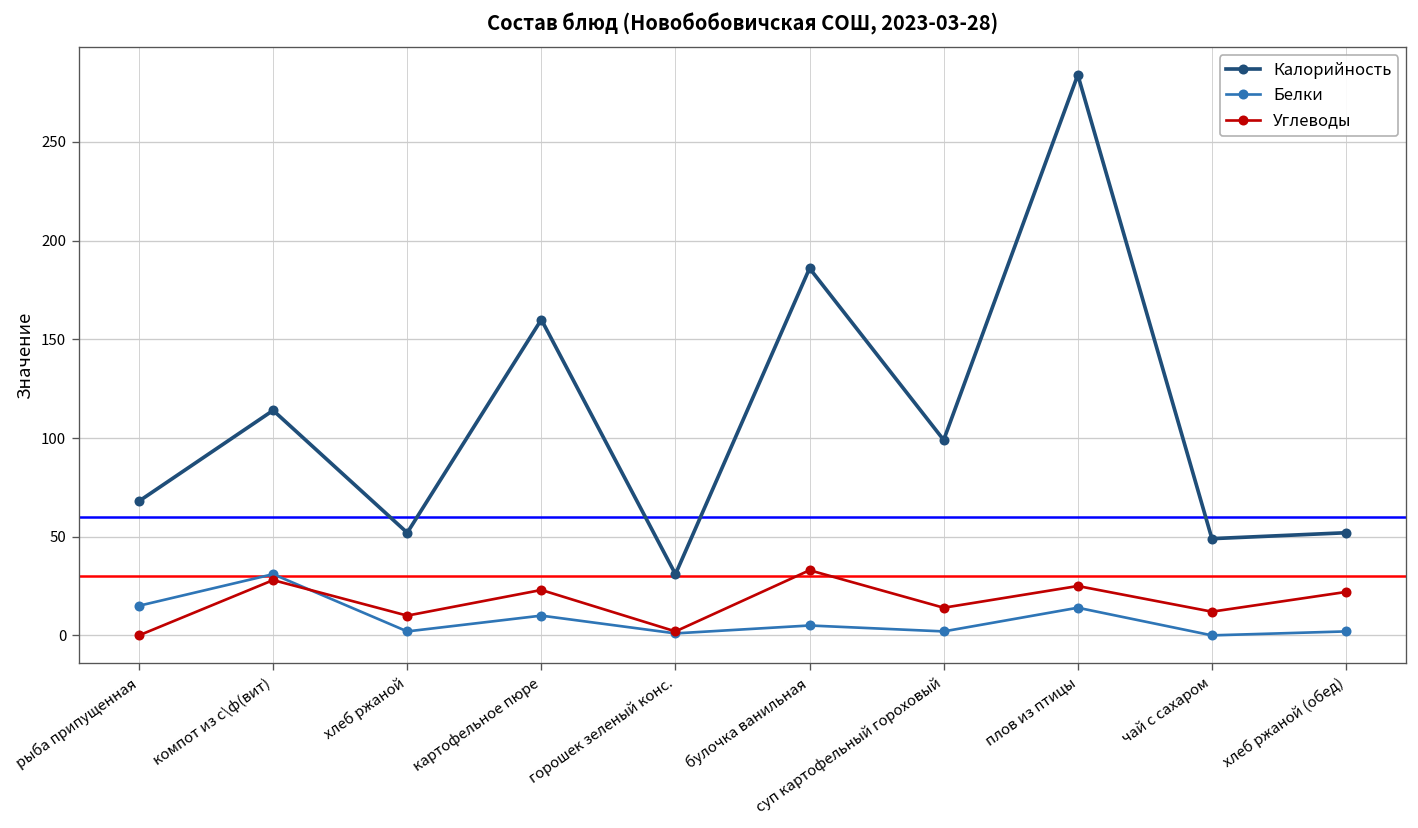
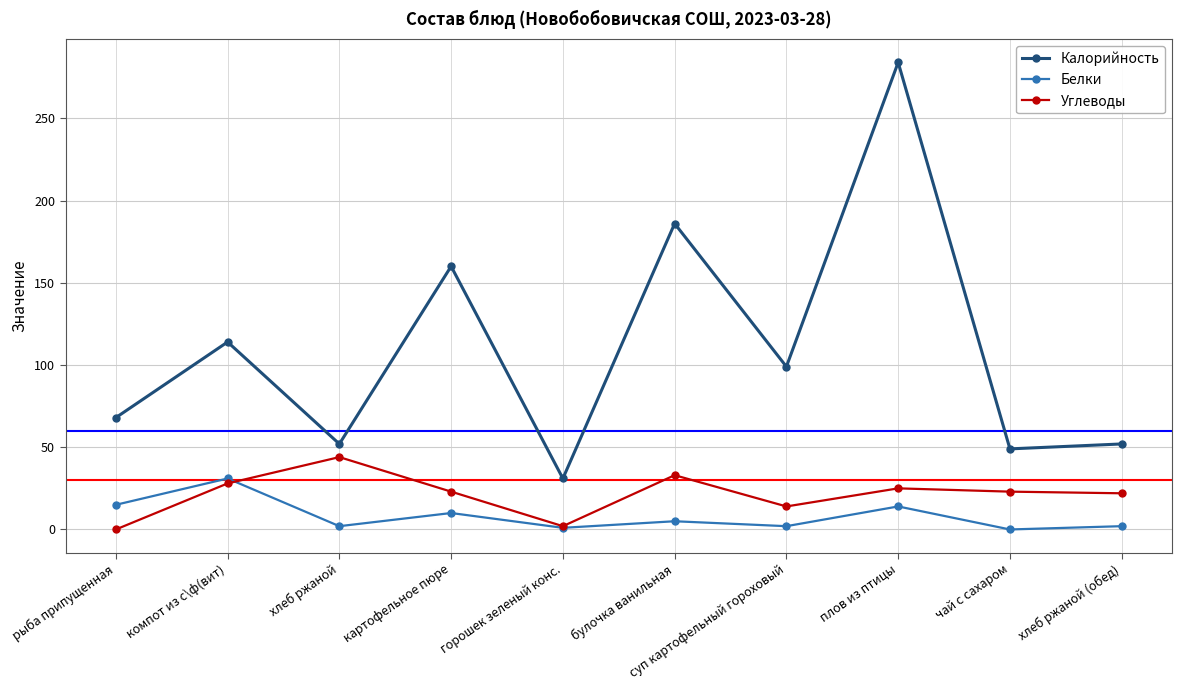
  {
    "Калорийность": {
      "рыба припущенная": 68,
      "компот из с\\ф(вит)": 114,
      "хлеб ржаной": 52,
      "картофельное пюре": 160,
      "горошек зеленый конс.": 31,
      "булочка ванильная": 186,
      "суп картофельный гороховый": 99,
      "плов из птицы": 284,
      "чай с сахаром": 49,
      "хлеб ржаной (обед)": 52
    },
    "Белки": {
      "рыба припущенная": 15,
      "компот из с\\ф(вит)": 31,
      "хлеб ржаной": 2,
      "картофельное пюре": 10,
      "булочка ванильная": 5,
      "суп картофельный гороховый": 2,
      "плов из птицы": 14,
      "чай с сахаром": 0,
      "хлеб ржаной (обед)": 2
    },
    "Углеводы": {
      "рыба припущенная": 0,
      "компот из с\\ф(вит)": 28,
-     "хлеб ржаной": 10,
+     "хлеб ржаной": 44,
      "картофельное пюре": 23,
      "булочка ванильная": 33,
      "суп картофельный гороховый": 14,
      "плов из птицы": 25,
-     "чай с сахаром": 12,
+     "чай с сахаром": 23,
      "хлеб ржаной (обед)": 22
    }
  }
